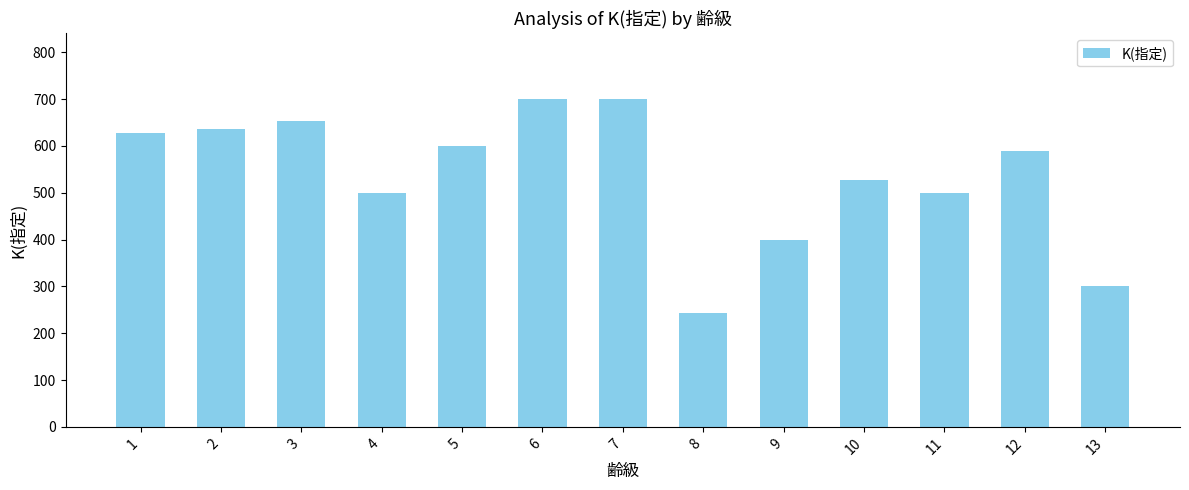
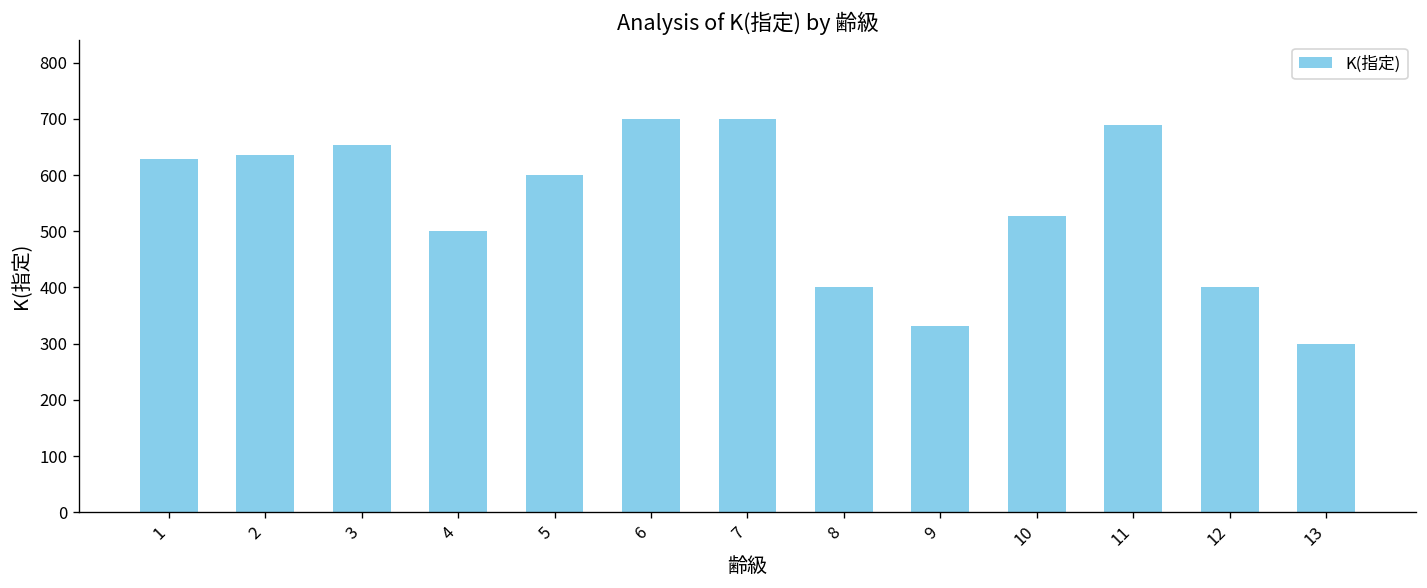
  {
    "1": 630,
    "2": 640,
    "3": 650,
    "4": 500,
    "5": 600,
    "6": 700,
    "7": 700,
-   "8": 240,
-   "9": 400,
+   "8": 400,
+   "9": 330,
    "10": 530,
-   "11": 500,
-   "12": 590,
+   "11": 690,
+   "12": 400,
    "13": 300
  }
